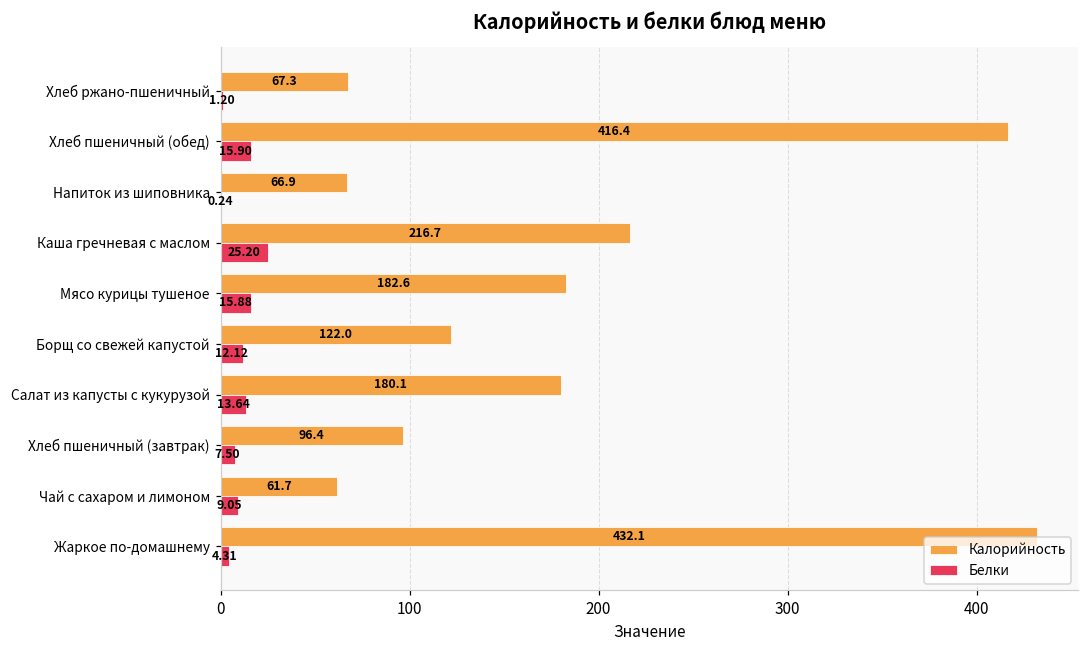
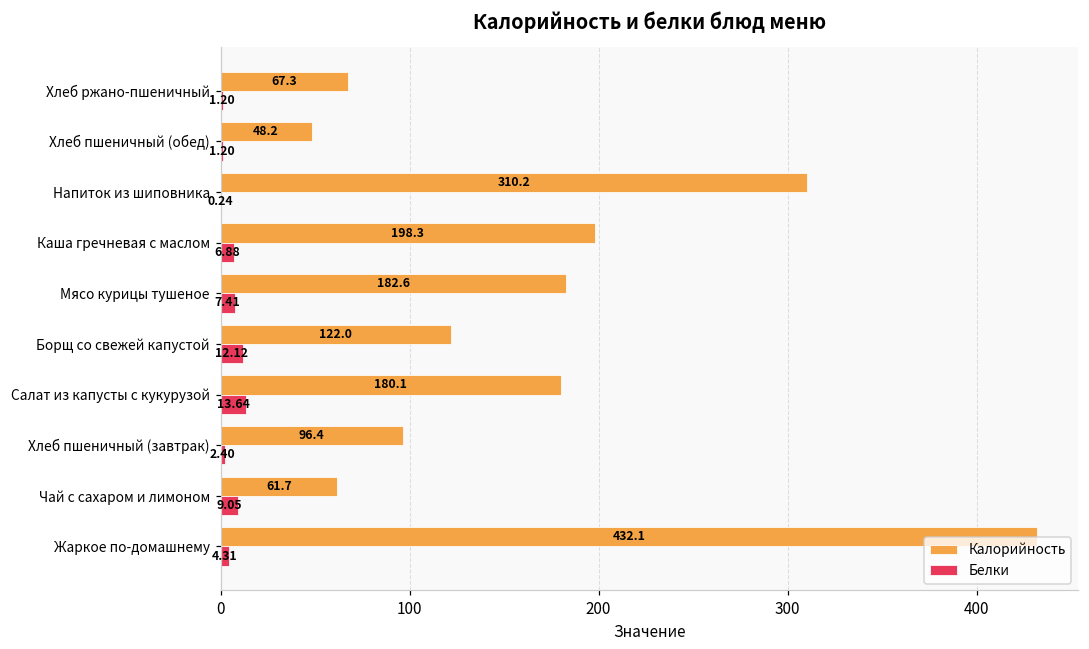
  {
    "Калорийность": {
      "Хлеб ржано-пшеничный": 67.3,
-     "Хлеб пшеничный (обед)": 416.4,
-     "Напиток из шиповника": 66.9,
-     "Каша гречневая с маслом": 216.7,
+     "Хлеб пшеничный (обед)": 48.2,
+     "Напиток из шиповника": 310.2,
+     "Каша гречневая с маслом": 198.3,
      "Мясо курицы тушеное": 182.6,
      "Борщ со свежей капустой": 122.0,
      "Салат из капусты с кукурузой": 180.1,
      "Хлеб пшеничный (завтрак)": 96.4,
      "Чай с сахаром и лимоном": 61.7,
      "Жаркое по-домашнему": 432.1
    },
    "Белки": {
      "Хлеб ржано-пшеничный": 1.20,
-     "Хлеб пшеничный (обед)": 15.90,
+     "Хлеб пшеничный (обед)": 1.20,
      "Напиток из шиповника": 0.24,
-     "Каша гречневая с маслом": 25.20,
-     "Мясо курицы тушеное": 15.88,
+     "Каша гречневая с маслом": 6.88,
+     "Мясо курицы тушеное": 7.41,
      "Борщ со свежей капустой": 12.12,
      "Салат из капусты с кукурузой": 13.64,
-     "Хлеб пшеничный (завтрак)": 7.50,
+     "Хлеб пшеничный (завтрак)": 2.40,
      "Чай с сахаром и лимоном": 9.05,
      "Жаркое по-домашнему": 4.31
    }
  }
